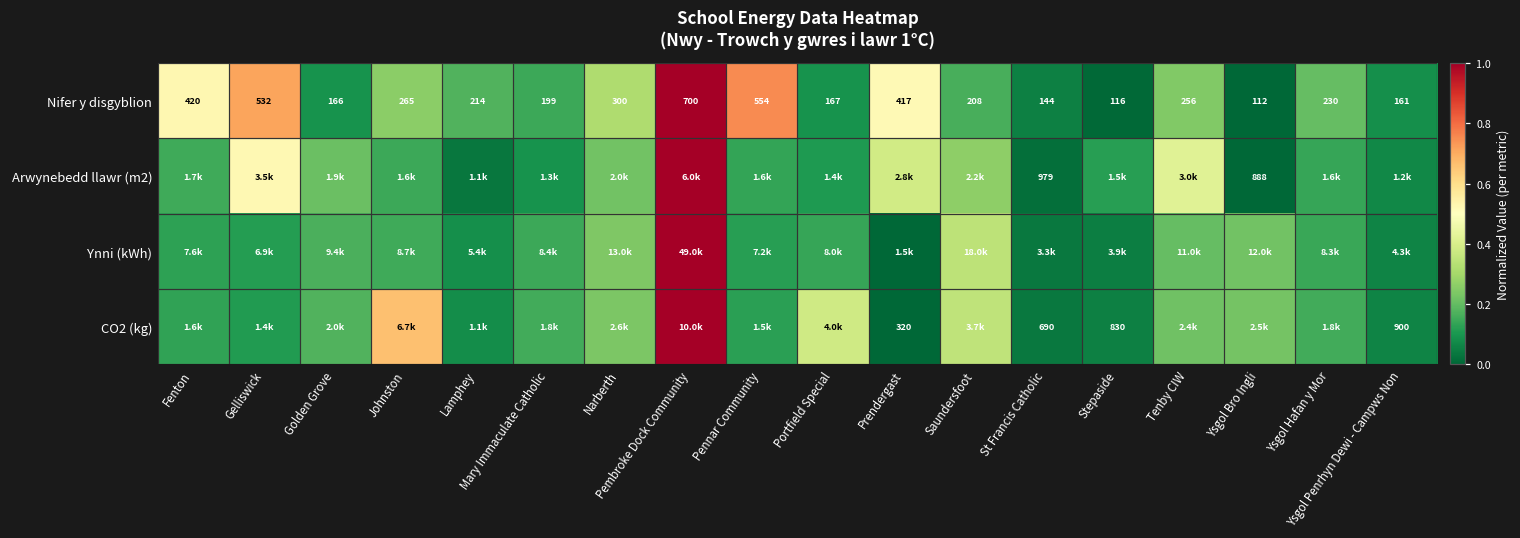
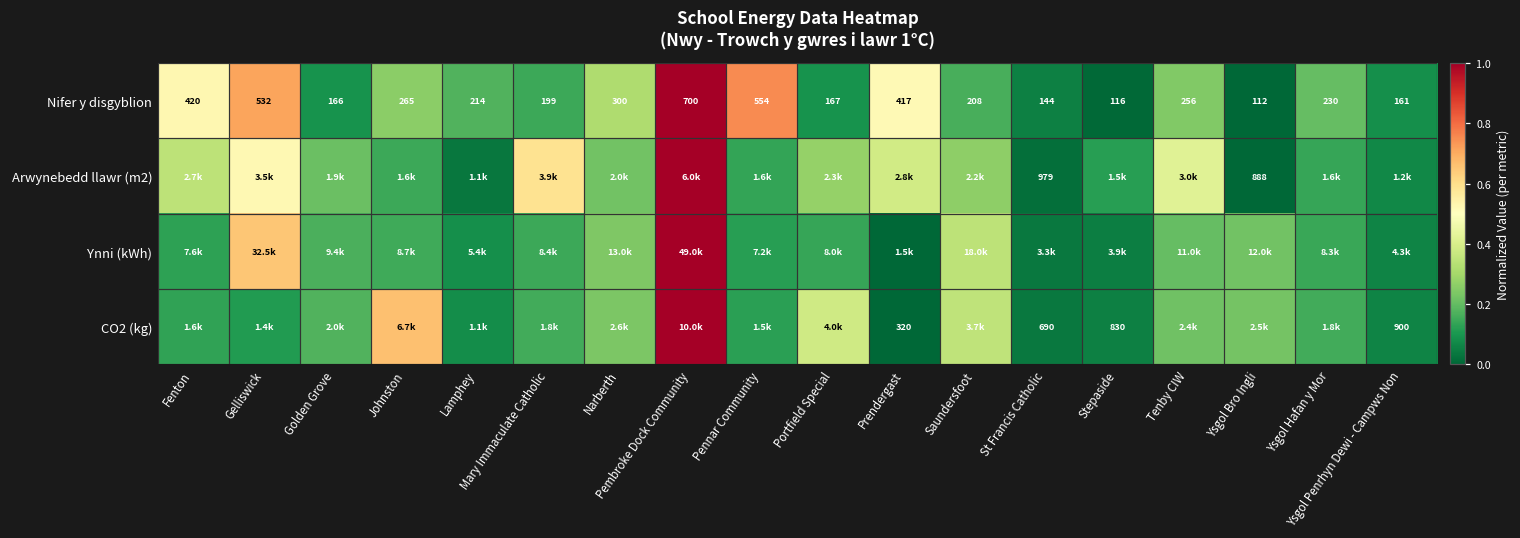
  {
    "Nifer y disgyblion": {
      "Fenton": "420",
      "Gelliswick": "532",
      "Golden Grove": "166",
      "Johnston": "265",
      "Lamphey": "214",
      "Mary Immaculate Catholic": "199",
      "Narberth": "300",
      "Pembroke Dock Community": "700",
      "Pennar Community": "554",
      "Portfield Special": "167",
      "Prendergast": "417",
      "Saundersfoot": "208",
      "St Francis Catholic": "144",
      "Stepaside": "116",
      "Tenby CIW": "256",
      "Ysgol Bro Ingli": "112",
      "Ysgol Hafan y Mor": "230",
      "Ysgol Penrhyn Dewi - Campws Non": "161"
    },
    "Arwynebedd llawr (m2)": {
-     "Fenton": "1.7k",
+     "Fenton": "2.7k",
      "Gelliswick": "3.5k",
      "Golden Grove": "1.9k",
      "Johnston": "1.6k",
      "Lamphey": "1.1k",
-     "Mary Immaculate Catholic": "1.3k",
+     "Mary Immaculate Catholic": "3.9k",
      "Narberth": "2.0k",
      "Pembroke Dock Community": "6.0k",
      "Pennar Community": "1.6k",
-     "Portfield Special": "1.4k",
+     "Portfield Special": "2.3k",
      "Prendergast": "2.8k",
      "Saundersfoot": "2.2k",
      "St Francis Catholic": "979",
      "Stepaside": "1.5k",
      "Tenby CIW": "3.0k",
      "Ysgol Bro Ingli": "888",
      "Ysgol Hafan y Mor": "1.6k",
      "Ysgol Penrhyn Dewi - Campws Non": "1.2k"
    },
    "Ynni (kWh)": {
      "Fenton": "7.6k",
-     "Gelliswick": "6.9k",
+     "Gelliswick": "32.5k",
      "Golden Grove": "9.4k",
      "Johnston": "8.7k",
      "Lamphey": "5.4k",
      "Mary Immaculate Catholic": "8.4k",
      "Narberth": "13.0k",
      "Pembroke Dock Community": "49.0k",
      "Pennar Community": "7.2k",
      "Portfield Special": "8.0k",
      "Prendergast": "1.5k",
      "Saundersfoot": "18.0k",
      "St Francis Catholic": "3.3k",
      "Stepaside": "3.9k",
      "Tenby CIW": "11.0k",
      "Ysgol Bro Ingli": "12.0k",
      "Ysgol Hafan y Mor": "8.3k",
      "Ysgol Penrhyn Dewi - Campws Non": "4.3k"
    },
    "CO2 (kg)": {
      "Fenton": "1.6k",
      "Gelliswick": "1.4k",
      "Golden Grove": "2.0k",
      "Johnston": "6.7k",
      "Lamphey": "1.1k",
      "Mary Immaculate Catholic": "1.8k",
      "Narberth": "2.6k",
      "Pembroke Dock Community": "10.0k",
      "Pennar Community": "1.5k",
      "Portfield Special": "4.0k",
      "Prendergast": "320",
      "Saundersfoot": "3.7k",
      "St Francis Catholic": "690",
      "Stepaside": "830",
      "Tenby CIW": "2.4k",
      "Ysgol Bro Ingli": "2.5k",
      "Ysgol Hafan y Mor": "1.8k",
      "Ysgol Penrhyn Dewi - Campws Non": "900"
    }
  }
